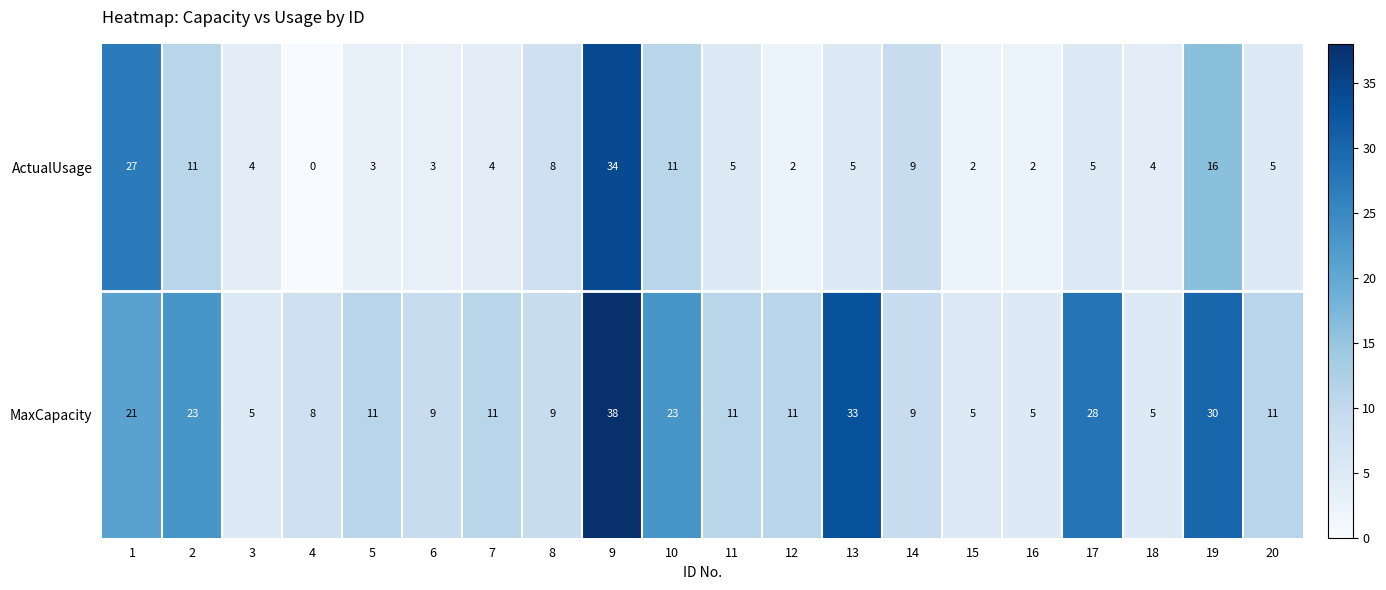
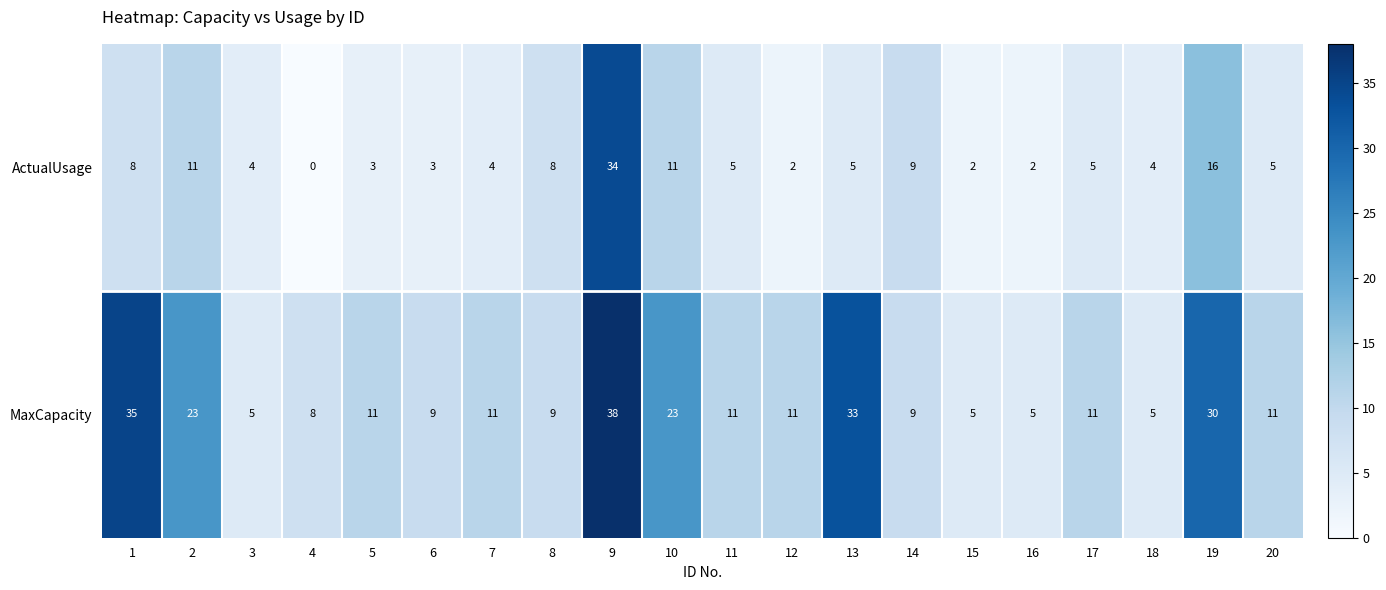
  {
    "ActualUsage": {
-     "1": 27,
+     "1": 8,
      "2": 11,
      "3": 4,
      "4": 0,
      "5": 3,
      "6": 3,
      "7": 4,
      "8": 8,
      "9": 34,
      "10": 11,
      "11": 5,
      "12": 2,
      "13": 5,
      "14": 9,
      "15": 2,
      "16": 2,
      "17": 5,
      "18": 4,
      "19": 16,
      "20": 5
    },
    "MaxCapacity": {
-     "1": 21,
+     "1": 35,
      "2": 23,
      "3": 5,
      "4": 8,
      "5": 11,
      "6": 9,
      "7": 11,
      "8": 9,
      "9": 38,
      "10": 23,
      "11": 11,
      "12": 11,
      "13": 33,
      "14": 9,
      "15": 5,
      "16": 5,
-     "17": 28,
+     "17": 11,
      "18": 5,
      "19": 30,
      "20": 11
    }
  }
